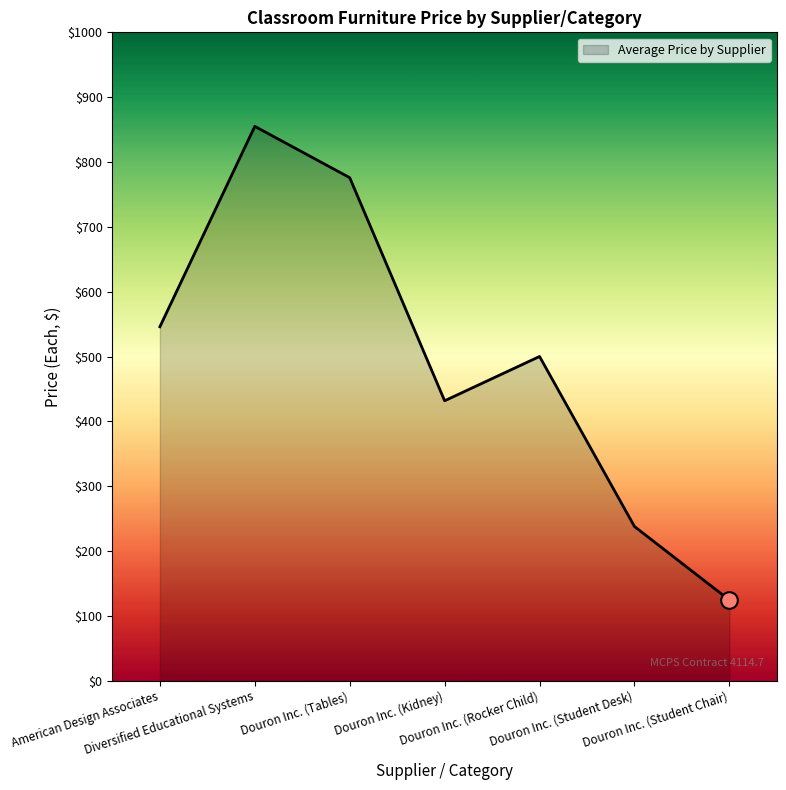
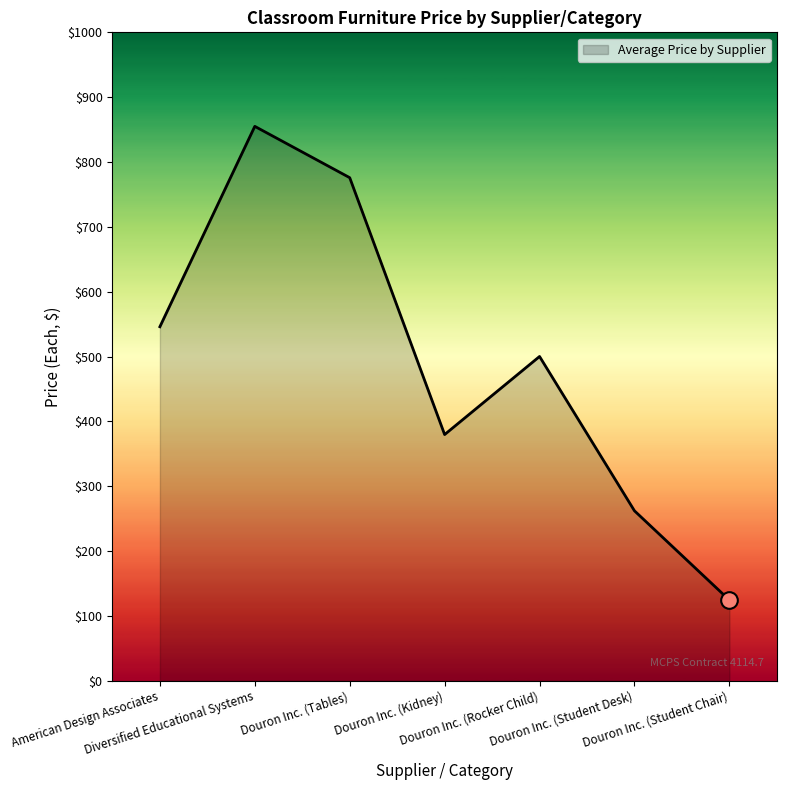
  {
    "Average Price by Supplier": {
      "American Design Associates": "$550",
      "Diversified Educational Systems": "$860",
      "Douron Inc. (Tables)": "$780",
-     "Douron Inc. (Kidney)": "$430",
+     "Douron Inc. (Kidney)": "$380",
      "Douron Inc. (Rocker Child)": "$500",
-     "Douron Inc. (Student Desk)": "$240"
+     "Douron Inc. (Student Desk)": "$260"
    }
  }
